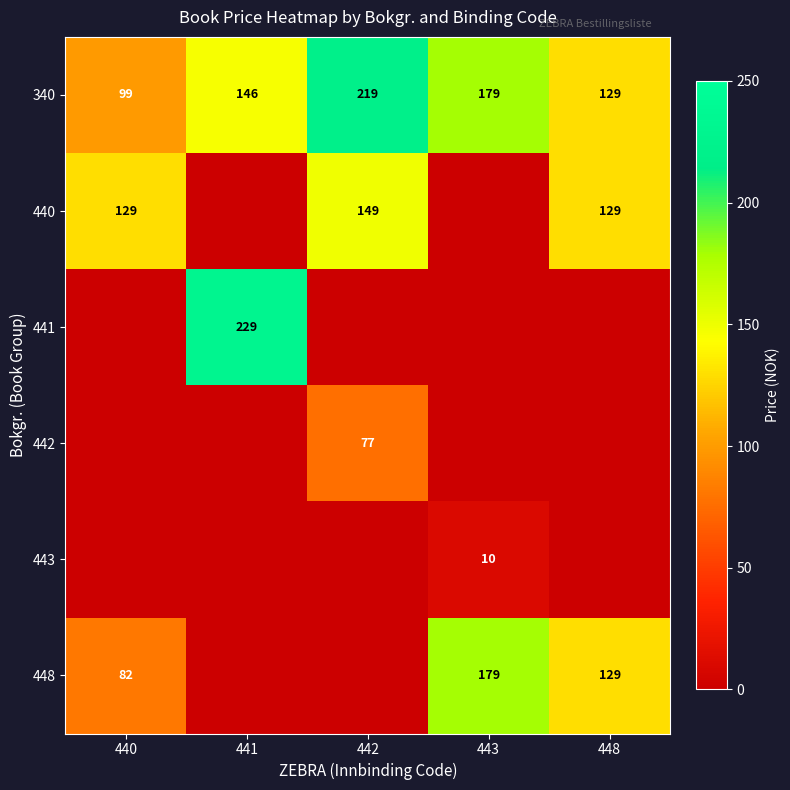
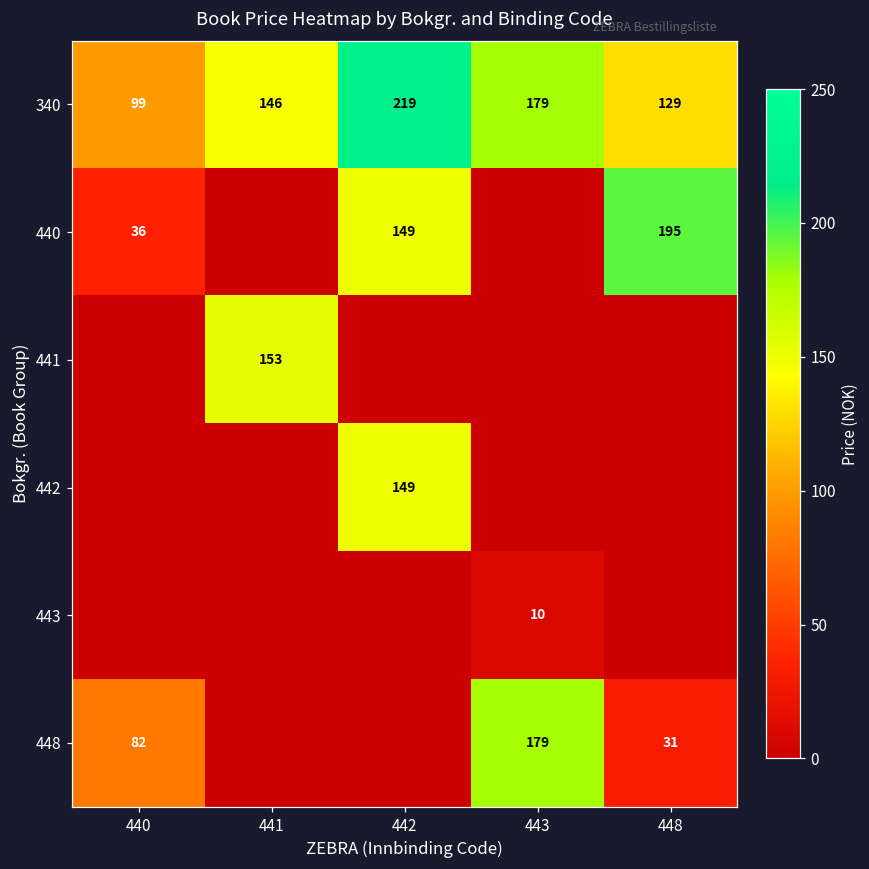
  {
    "340": {
      "440": 99,
      "441": 146,
      "442": 219,
      "443": 179,
      "448": 129
    },
    "440": {
-     "440": 129,
+     "440": 36,
      "442": 149,
-     "448": 129
+     "448": 195
    },
    "441": {
-     "441": 229
+     "441": 153
    },
    "442": {
-     "442": 77
+     "442": 149
    },
    "443": {
      "443": 10
    },
    "448": {
      "440": 82,
      "443": 179,
-     "448": 129
+     "448": 31
    }
  }
